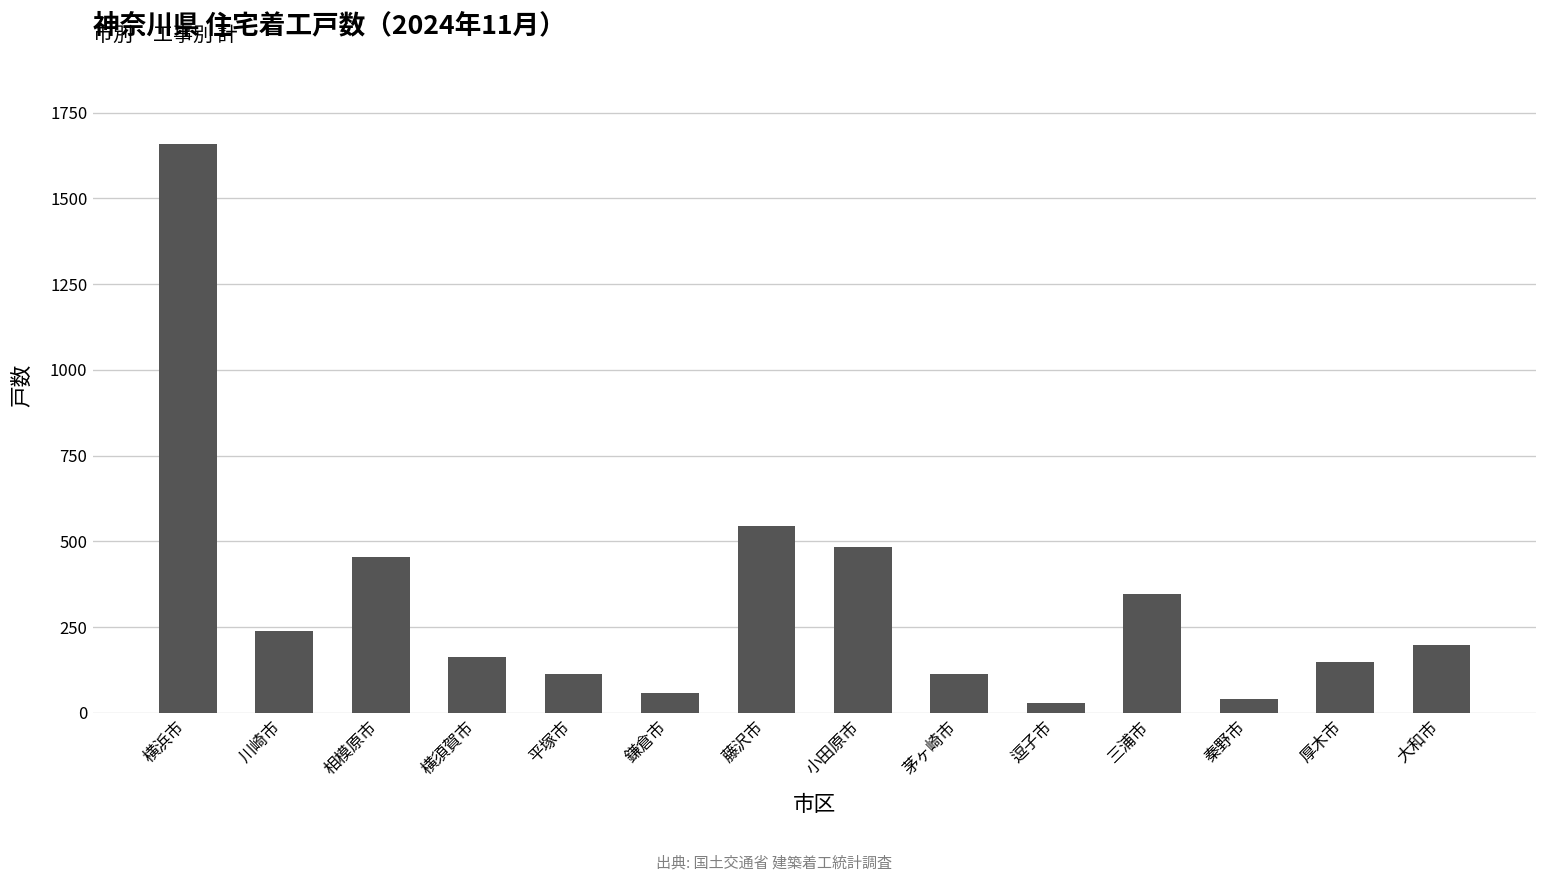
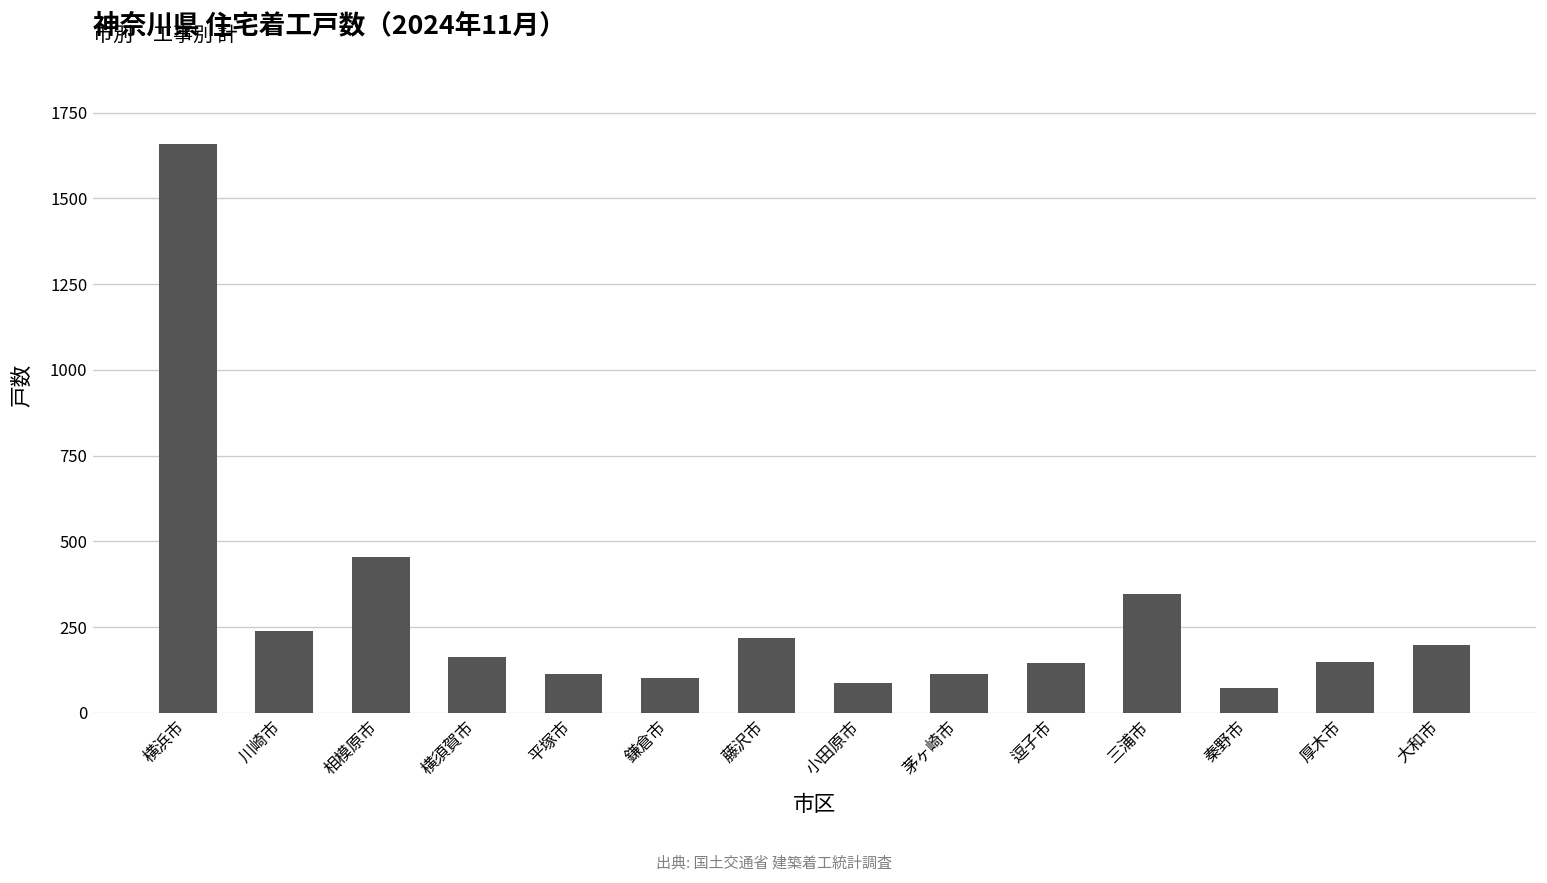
  {
    "横浜市": 1660,
    "川崎市": 240,
    "相模原市": 460,
    "横須賀市": 160,
    "平塚市": 110,
-   "鎌倉市": 60,
-   "藤沢市": 550,
-   "小田原市": 480,
+   "鎌倉市": 100,
+   "藤沢市": 220,
+   "小田原市": 90,
    "茅ヶ崎市": 110,
-   "逗子市": 30,
+   "逗子市": 140,
    "三浦市": 350,
-   "秦野市": 40,
+   "秦野市": 70,
    "厚木市": 150,
    "大和市": 200
  }
